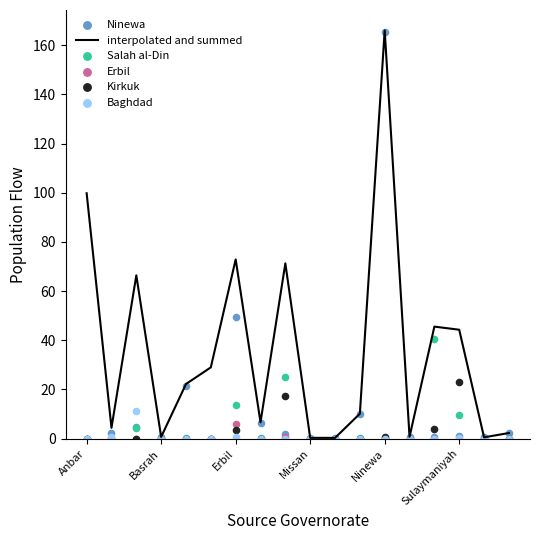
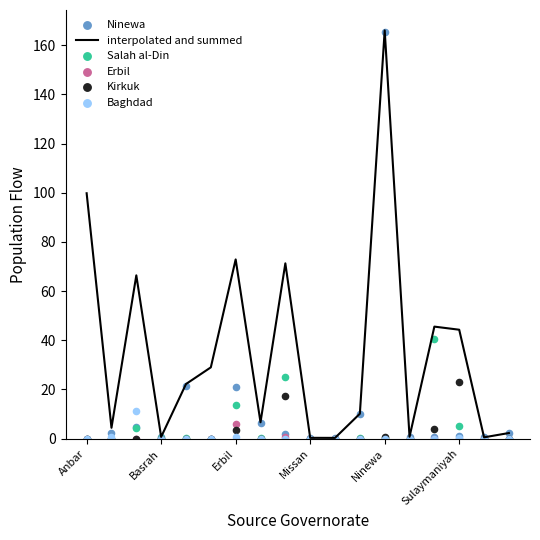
  {
    "Ninewa": {
-     "Erbil": 49
+     "Erbil": 21
    },
    "Salah al-Din": {
-     "Sulaymaniyah": 10
+     "Sulaymaniyah": 5
    }
  }
